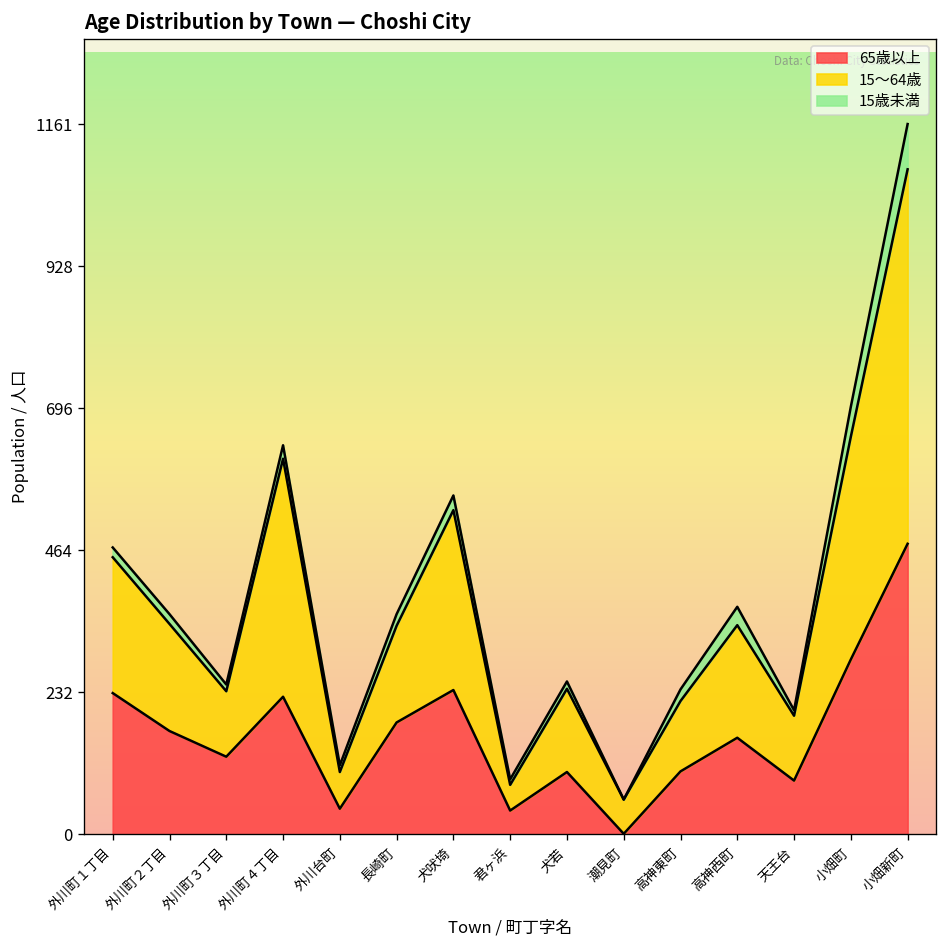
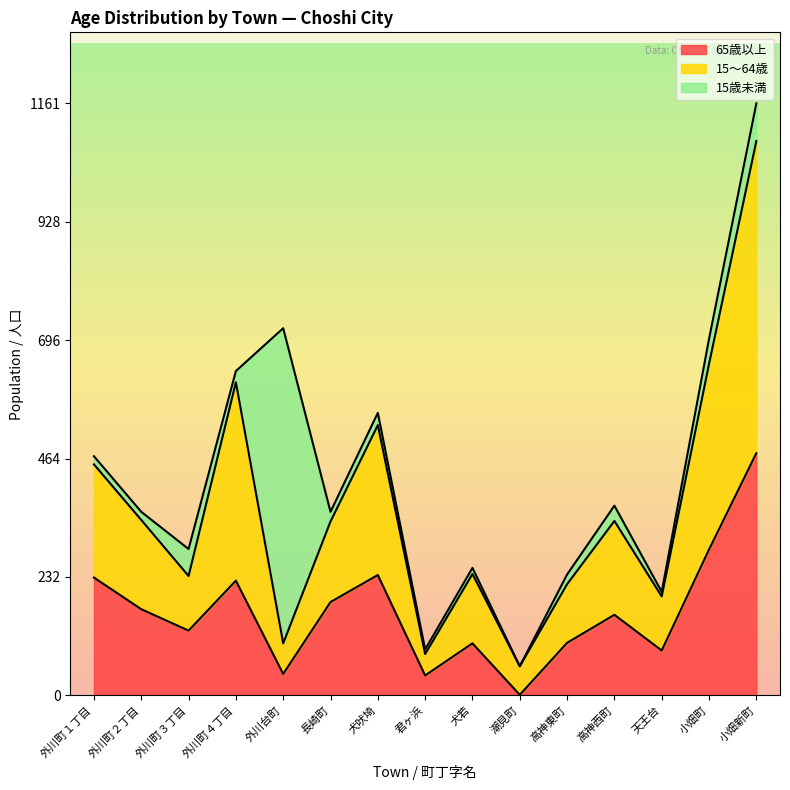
  {
    "65歳以上": {
      "外川町１丁目": 230,
      "外川町２丁目": 170,
      "外川町３丁目": 130,
      "外川町４丁目": 230,
      "外川台町": 40,
      "長崎町": 180,
      "犬吠埼": 240,
      "君ヶ浜": 40,
      "犬若": 100,
      "潮見町": 0,
      "高神東町": 100,
      "高神西町": 160,
      "天王台": 90,
      "小畑町": 290,
      "小畑新町": 480
    },
    "15～64歳": {
      "外川町１丁目": 220,
      "外川町２丁目": 180,
      "外川町３丁目": 110,
      "外川町４丁目": 390,
      "外川台町": 60,
      "長崎町": 160,
      "犬吠埼": 290,
      "君ヶ浜": 40,
      "犬若": 140,
      "高神東町": 120,
      "高神西町": 180,
      "天王台": 110,
      "小畑町": 360,
      "小畑新町": 610
    },
    "15歳未満": {
      "外川町１丁目": 20,
      "外川町２丁目": 20,
-     "外川町３丁目": 10,
+     "外川町３丁目": 50,
      "外川町４丁目": 20,
-     "外川台町": 10,
+     "外川台町": 620,
      "長崎町": 20,
      "犬吠埼": 20,
      "君ヶ浜": 10,
      "犬若": 10,
      "高神東町": 20,
      "高神西町": 30,
      "天王台": 10,
      "小畑町": 50,
      "小畑新町": 70
    }
  }
